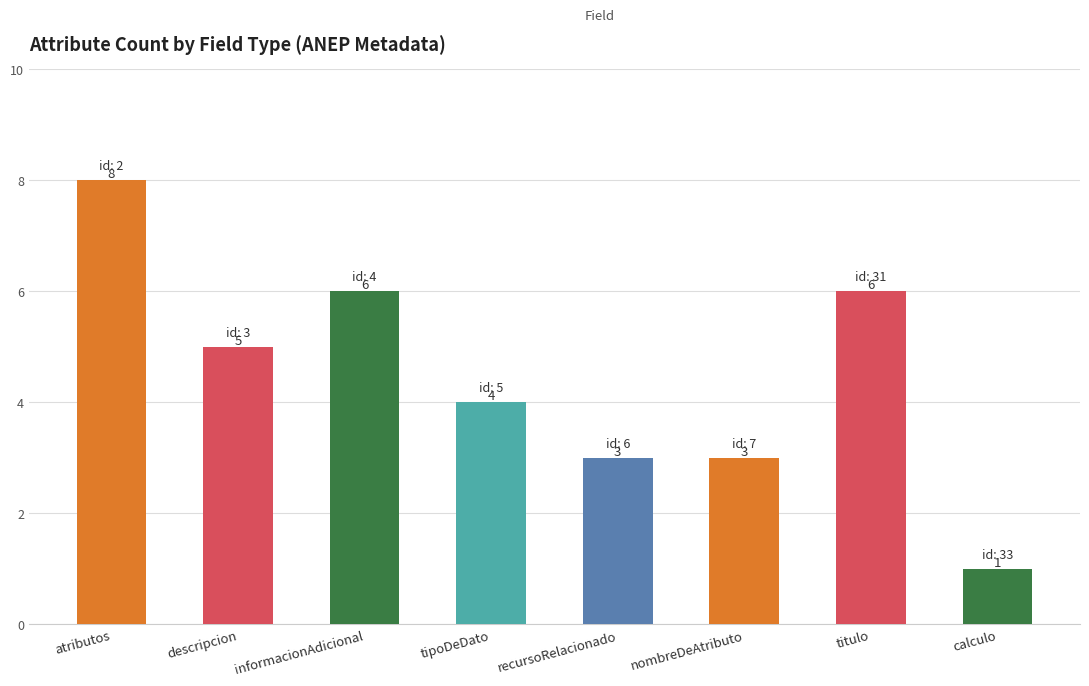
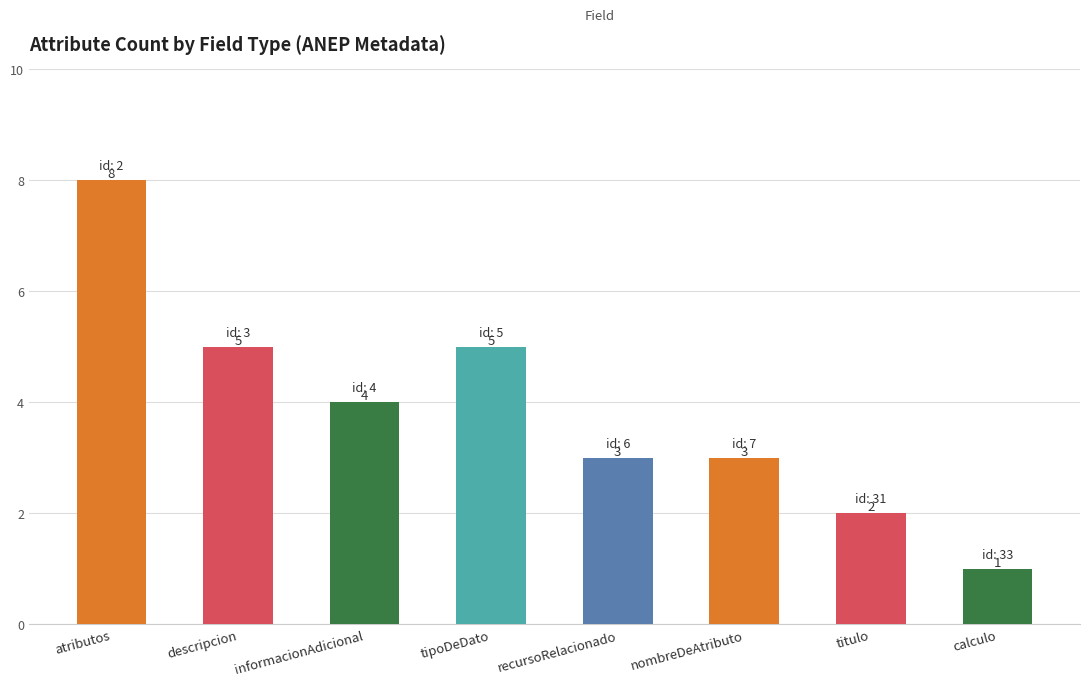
  {
-   "informacionAdicional": 6,
-   "tipoDeDato": 4,
-   "titulo": 6
+   "informacionAdicional": 4,
+   "tipoDeDato": 5,
+   "titulo": 2
  }
